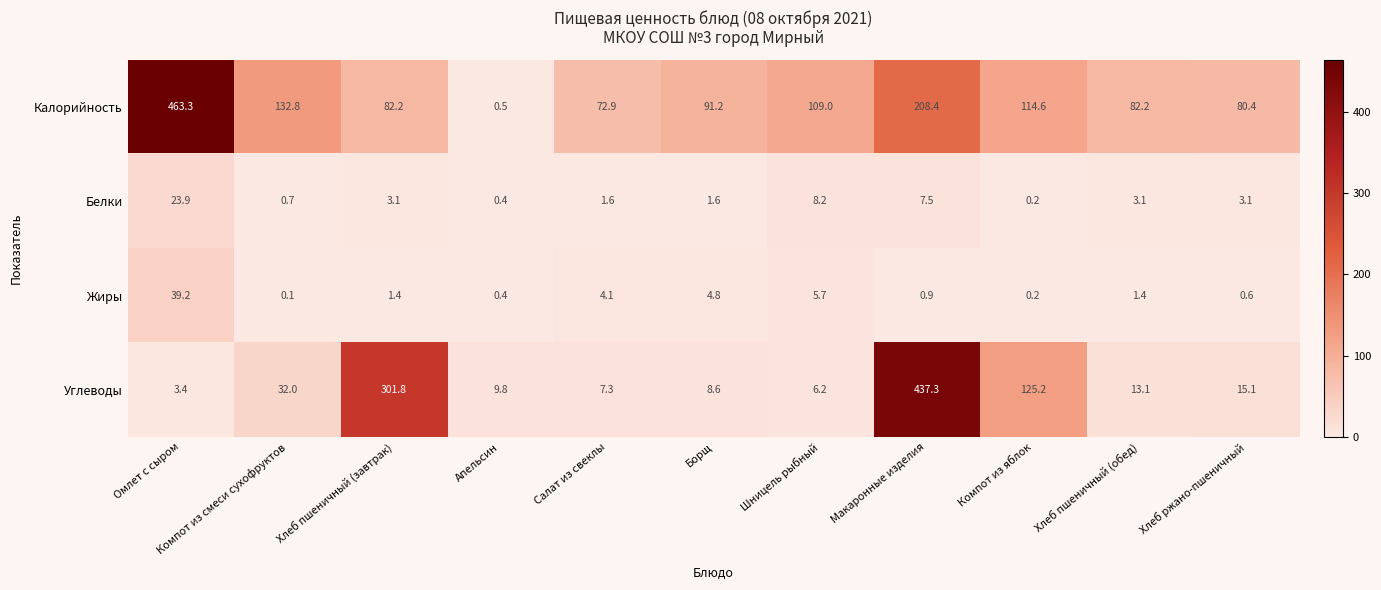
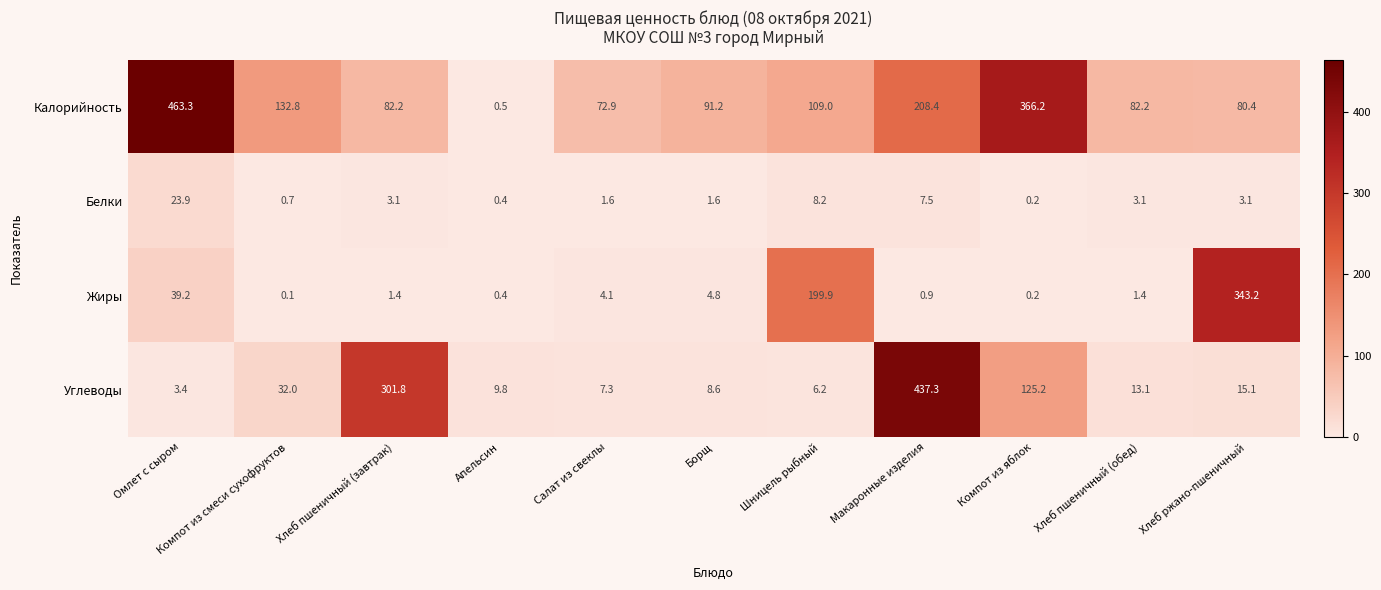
  {
    "Калорийность": {
      "Омлет с сыром": 463.3,
      "Компот из смеси сухофруктов": 132.8,
      "Хлеб пшеничный (завтрак)": 82.2,
      "Апельсин": 0.5,
      "Салат из свеклы": 72.9,
      "Борщ": 91.2,
      "Шницель рыбный": 109.0,
      "Макаронные изделия": 208.4,
-     "Компот из яблок": 114.6,
+     "Компот из яблок": 366.2,
      "Хлеб пшеничный (обед)": 82.2,
      "Хлеб ржано-пшеничный": 80.4
    },
    "Белки": {
      "Омлет с сыром": 23.9,
      "Компот из смеси сухофруктов": 0.7,
      "Хлеб пшеничный (завтрак)": 3.1,
      "Апельсин": 0.4,
      "Салат из свеклы": 1.6,
      "Борщ": 1.6,
      "Шницель рыбный": 8.2,
      "Макаронные изделия": 7.5,
      "Компот из яблок": 0.2,
      "Хлеб пшеничный (обед)": 3.1,
      "Хлеб ржано-пшеничный": 3.1
    },
    "Жиры": {
      "Омлет с сыром": 39.2,
      "Компот из смеси сухофруктов": 0.1,
      "Хлеб пшеничный (завтрак)": 1.4,
      "Апельсин": 0.4,
      "Салат из свеклы": 4.1,
      "Борщ": 4.8,
-     "Шницель рыбный": 5.7,
+     "Шницель рыбный": 199.9,
      "Макаронные изделия": 0.9,
      "Компот из яблок": 0.2,
      "Хлеб пшеничный (обед)": 1.4,
-     "Хлеб ржано-пшеничный": 0.6
+     "Хлеб ржано-пшеничный": 343.2
    },
    "Углеводы": {
      "Омлет с сыром": 3.4,
      "Компот из смеси сухофруктов": 32.0,
      "Хлеб пшеничный (завтрак)": 301.8,
      "Апельсин": 9.8,
      "Салат из свеклы": 7.3,
      "Борщ": 8.6,
      "Шницель рыбный": 6.2,
      "Макаронные изделия": 437.3,
      "Компот из яблок": 125.2,
      "Хлеб пшеничный (обед)": 13.1,
      "Хлеб ржано-пшеничный": 15.1
    }
  }
